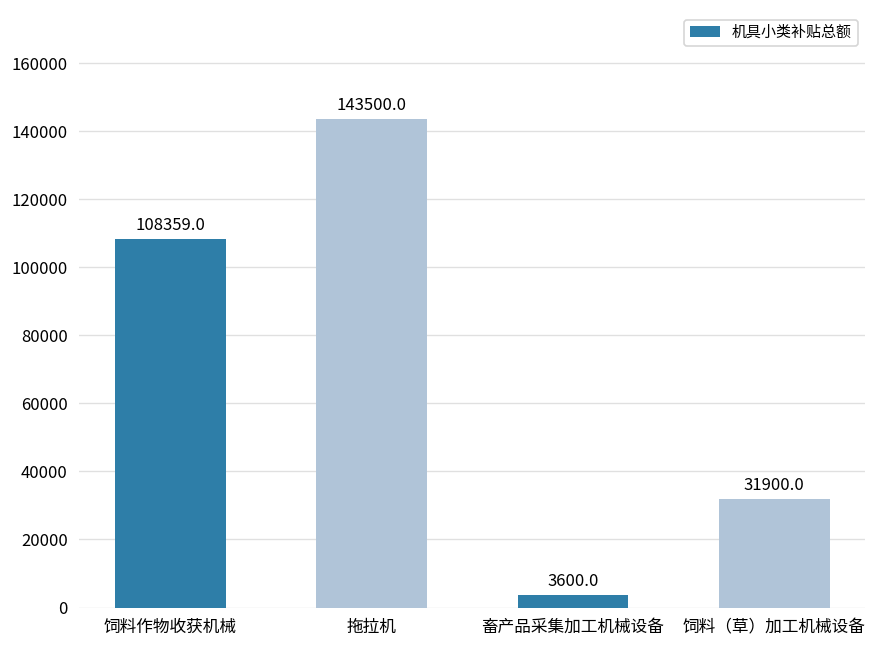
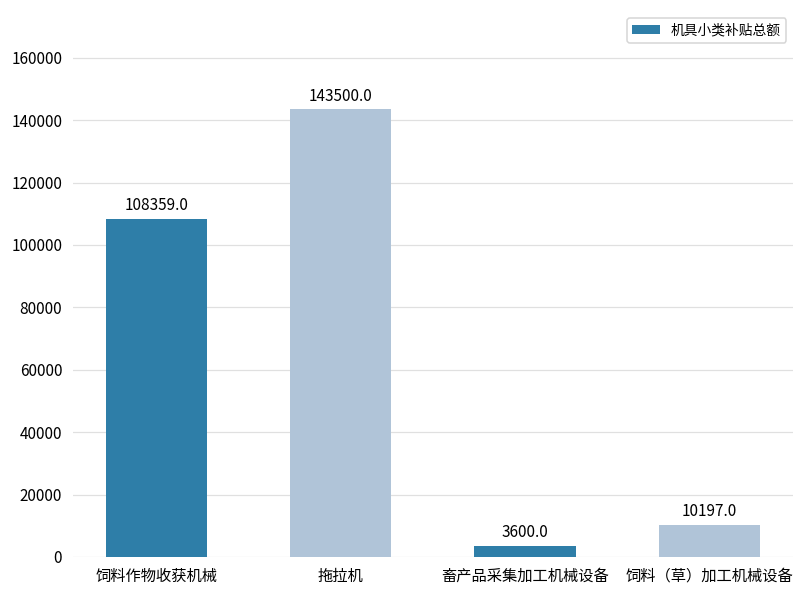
  {
    "饲料作物收获机械": 108359.0,
    "拖拉机": 143500.0,
    "畜产品采集加工机械设备": 3600.0,
-   "饲料（草）加工机械设备": 31900.0
+   "饲料（草）加工机械设备": 10197.0
  }
